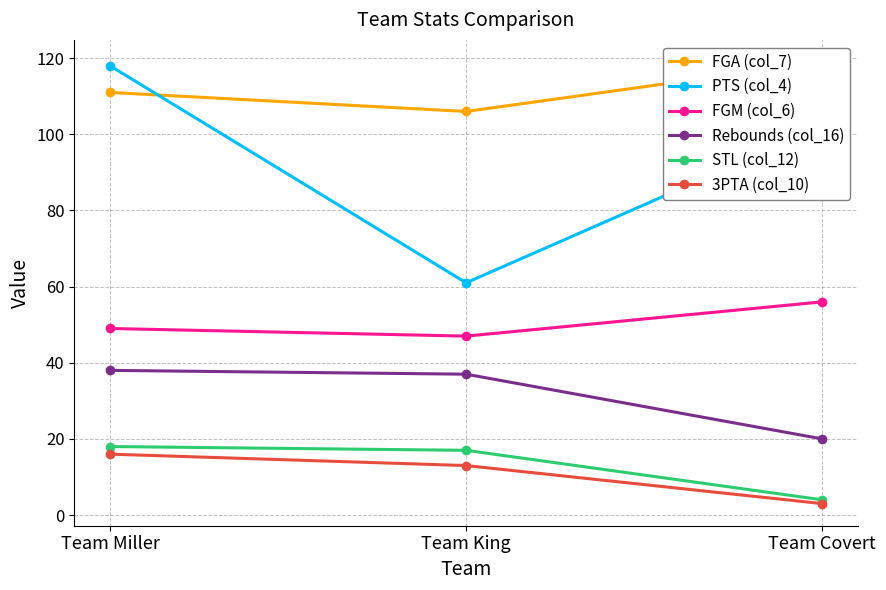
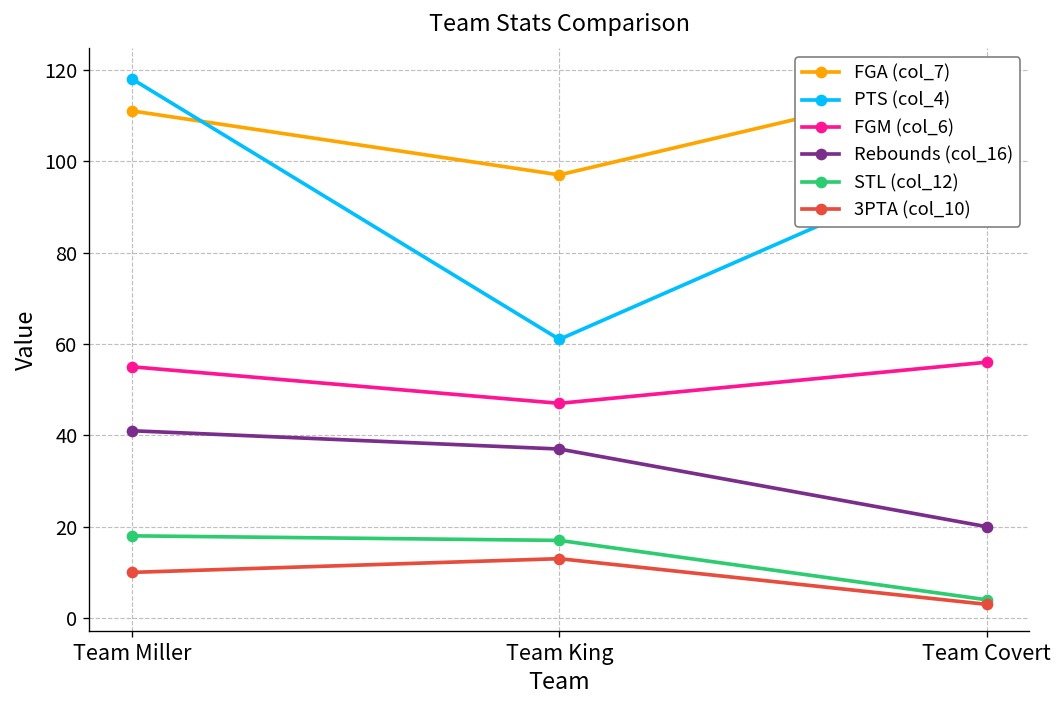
  {
    "FGA (col_7)": {
      "Team Miller": 111,
-     "Team King": 106
+     "Team King": 97
    },
    "PTS (col_4)": {
      "Team Miller": 118,
      "Team King": 61
    },
    "FGM (col_6)": {
-     "Team Miller": 49,
+     "Team Miller": 55,
      "Team King": 47,
      "Team Covert": 56
    },
    "Rebounds (col_16)": {
-     "Team Miller": 38,
+     "Team Miller": 41,
      "Team King": 37,
      "Team Covert": 20
    },
    "STL (col_12)": {
      "Team Miller": 18,
      "Team King": 17,
      "Team Covert": 4
    },
    "3PTA (col_10)": {
-     "Team Miller": 16,
+     "Team Miller": 10,
      "Team King": 13,
      "Team Covert": 3
    }
  }
